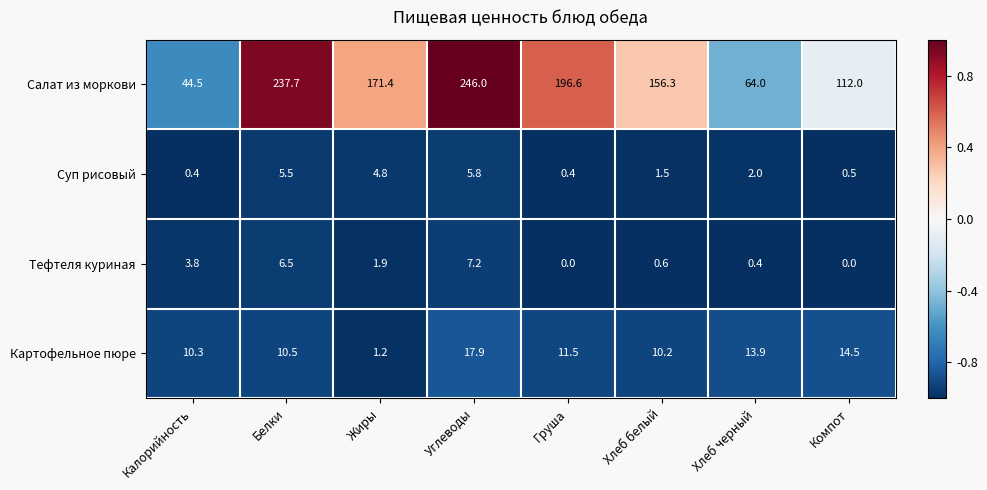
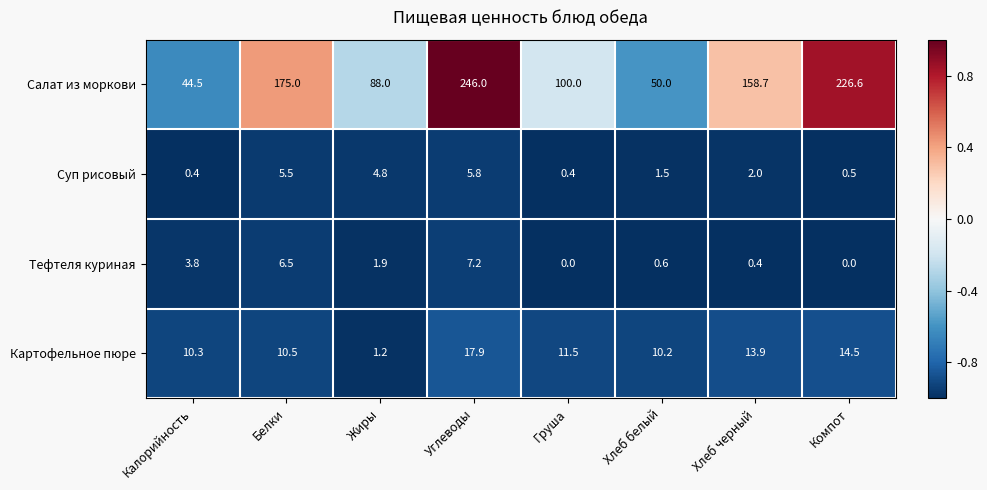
  {
    "Салат из моркови": {
      "Калорийность": 44.5,
-     "Белки": 237.7,
-     "Жиры": 171.4,
+     "Белки": 175.0,
+     "Жиры": 88.0,
      "Углеводы": 246.0,
-     "Груша": 196.6,
-     "Хлеб белый": 156.3,
-     "Хлеб черный": 64.0,
-     "Компот": 112.0
+     "Груша": 100.0,
+     "Хлеб белый": 50.0,
+     "Хлеб черный": 158.7,
+     "Компот": 226.6
    },
    "Суп рисовый": {
      "Калорийность": 0.4,
      "Белки": 5.5,
      "Жиры": 4.8,
      "Углеводы": 5.8,
      "Груша": 0.4,
      "Хлеб белый": 1.5,
      "Хлеб черный": 2.0,
      "Компот": 0.5
    },
    "Тефтеля куриная": {
      "Калорийность": 3.8,
      "Белки": 6.5,
      "Жиры": 1.9,
      "Углеводы": 7.2,
      "Груша": 0.0,
      "Хлеб белый": 0.6,
      "Хлеб черный": 0.4,
      "Компот": 0.0
    },
    "Картофельное пюре": {
      "Калорийность": 10.3,
      "Белки": 10.5,
      "Жиры": 1.2,
      "Углеводы": 17.9,
      "Груша": 11.5,
      "Хлеб белый": 10.2,
      "Хлеб черный": 13.9,
      "Компот": 14.5
    }
  }
